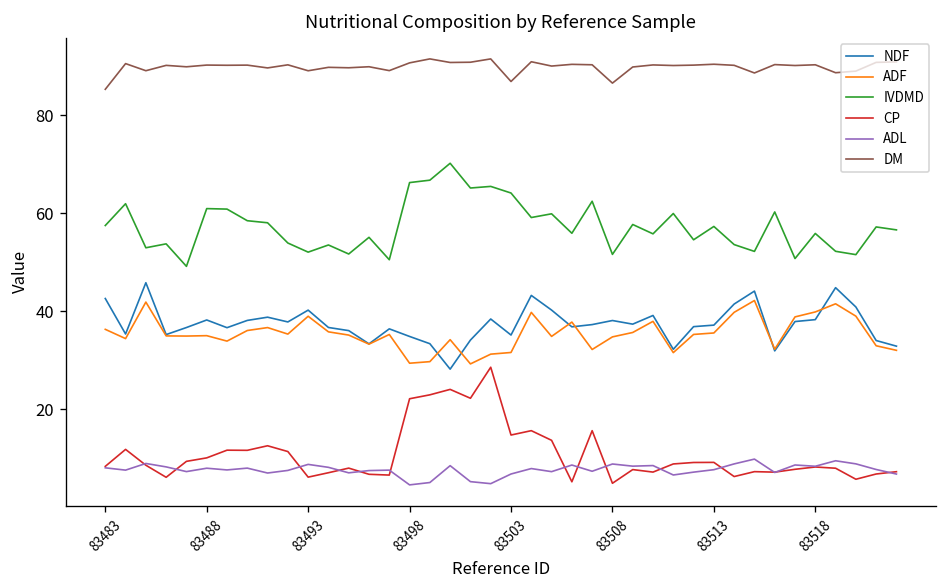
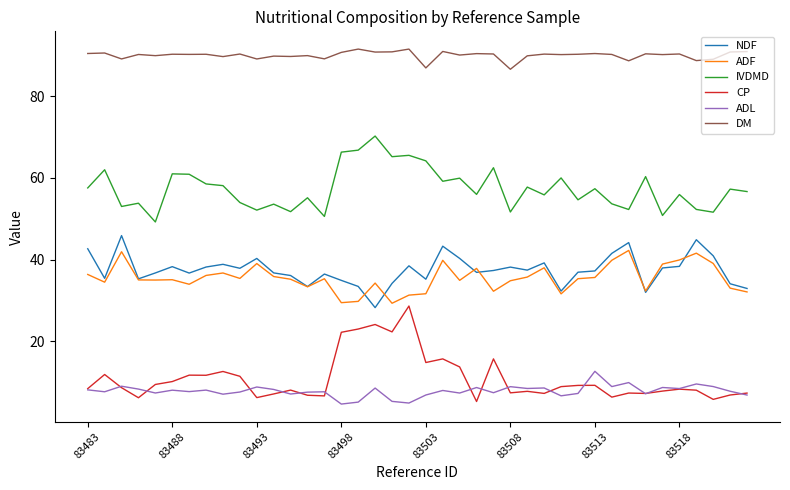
  {
    "NDF": {
      "83483": 43,
      "83488": 38,
      "83493": 40,
      "83498": 35,
      "83503": 35,
      "83508": 38,
      "83513": 37,
      "83518": 38
    },
    "ADF": {
      "83483": 36,
      "83488": 35,
      "83493": 39,
      "83498": 29,
      "83503": 32,
      "83508": 35,
      "83513": 36,
      "83518": 40
    },
    "IVDMD": {
      "83483": 58,
      "83488": 61,
      "83493": 52,
      "83498": 66,
      "83503": 64,
      "83508": 52,
      "83513": 57,
      "83518": 56
    },
    "CP": {
      "83488": 10,
      "83493": 6,
      "83498": 22,
      "83503": 15,
-     "83508": 5,
+     "83508": 7,
      "83513": 9
    },
    "ADL": {
      "83488": 8,
      "83493": 9,
      "83498": 5,
      "83503": 7,
      "83508": 9,
-     "83513": 8
+     "83513": 13
    },
    "DM": {
-     "83483": 85,
+     "83483": 90,
      "83488": 90,
      "83493": 89,
      "83498": 91,
      "83503": 87,
      "83508": 87,
      "83513": 90,
      "83518": 90
    }
  }
